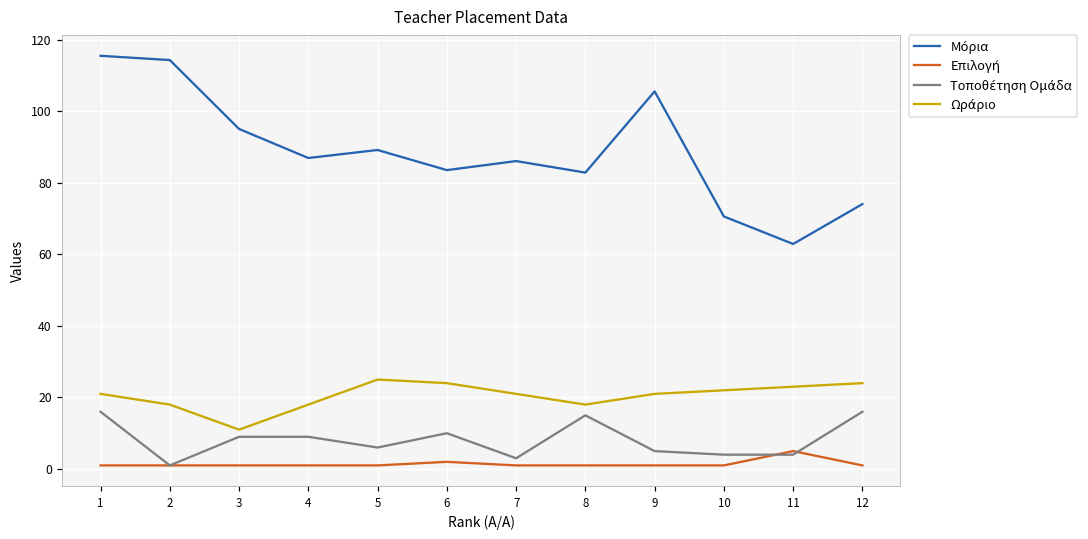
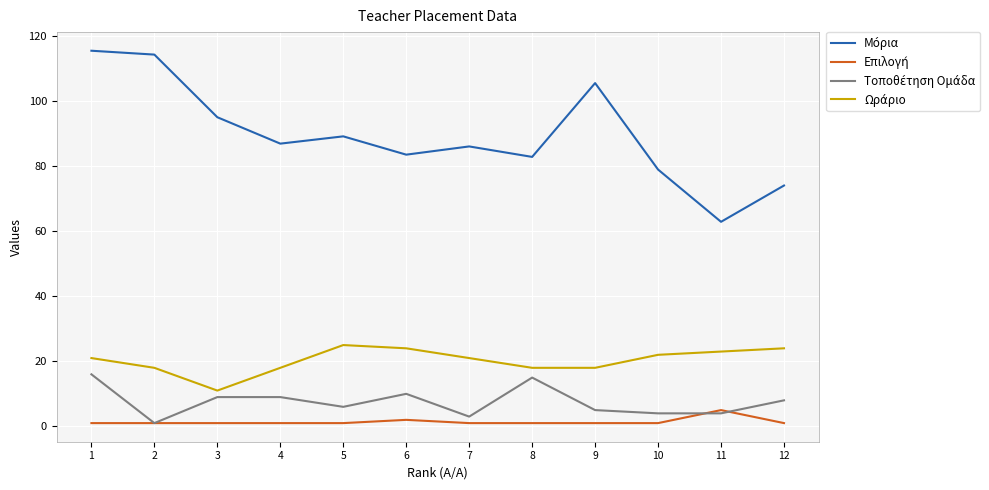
  {
    "Μόρια": {
      "1": 116,
      "2": 114,
      "3": 95,
      "4": 87,
      "5": 89,
      "6": 84,
      "7": 86,
      "8": 83,
      "9": 106,
-     "10": 71,
+     "10": 79,
      "11": 63,
      "12": 74
    },
    "Επιλογή": {
      "1": 1,
      "3": 1,
      "4": 1,
      "5": 1,
      "6": 2,
      "7": 1,
      "8": 1,
      "9": 1,
      "10": 1,
      "11": 5,
      "12": 1
    },
    "Τοποθέτηση Ομάδα": {
      "1": 16,
      "3": 9,
      "4": 9,
      "5": 6,
      "6": 10,
      "7": 3,
      "8": 15,
      "9": 5,
      "10": 4,
      "11": 4,
-     "12": 16
+     "12": 8
    },
    "Ωράριο": {
      "1": 21,
      "2": 18,
      "3": 11,
      "4": 18,
      "5": 25,
      "6": 24,
      "7": 21,
      "8": 18,
-     "9": 21,
+     "9": 18,
      "10": 22,
      "11": 23,
      "12": 24
    }
  }
